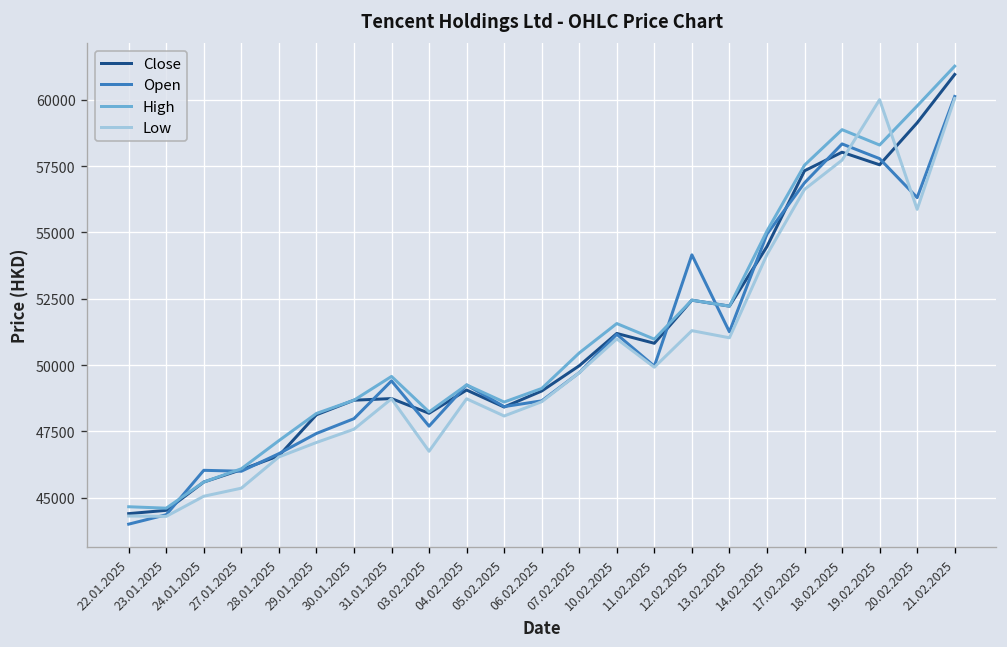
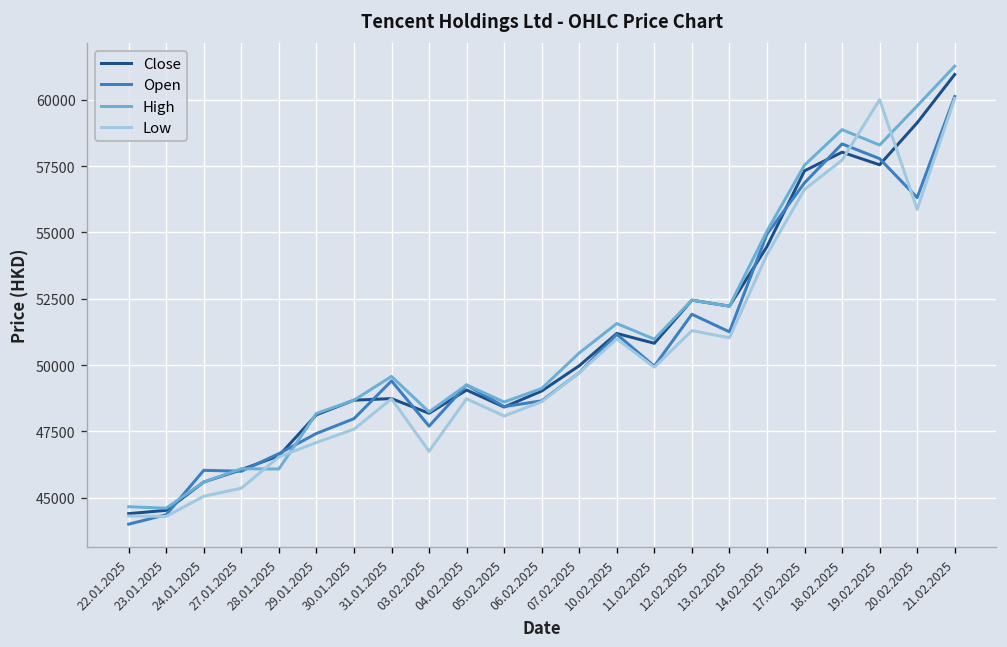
  {
    "Close": {
      "04.02.2025": 49100,
      "07.02.2025": 50000,
      "11.02.2025": 50800,
      "14.02.2025": 54500,
      "17.02.2025": 57300,
      "18.02.2025": 58000,
      "19.02.2025": 57600,
      "20.02.2025": 59100,
      "21.02.2025": 61000
    },
    "Open": {
      "22.01.2025": 44000,
      "24.01.2025": 46000,
      "29.01.2025": 47400,
      "30.01.2025": 48000,
      "31.01.2025": 49400,
      "03.02.2025": 47700,
-     "12.02.2025": 54200,
+     "12.02.2025": 51900,
      "13.02.2025": 51300,
      "17.02.2025": 56900,
      "18.02.2025": 58300,
      "19.02.2025": 57800,
      "20.02.2025": 56300
    },
    "High": {
      "22.01.2025": 44700,
-     "28.01.2025": 47100,
+     "28.01.2025": 46100,
      "31.01.2025": 49600,
      "05.02.2025": 48600,
      "07.02.2025": 50500,
      "10.02.2025": 51600,
      "11.02.2025": 51000,
      "17.02.2025": 57500,
      "18.02.2025": 58900,
      "19.02.2025": 58300,
      "20.02.2025": 59800,
      "21.02.2025": 61300
    },
    "Low": {
      "24.01.2025": 45100,
      "27.01.2025": 45400,
      "29.01.2025": 47100,
      "30.01.2025": 47600,
      "03.02.2025": 46700,
      "04.02.2025": 48700,
      "05.02.2025": 48100,
      "10.02.2025": 51000,
      "12.02.2025": 51300,
      "13.02.2025": 51000,
      "14.02.2025": 54200,
      "17.02.2025": 56600,
      "18.02.2025": 57700,
      "19.02.2025": 60000,
      "20.02.2025": 55900
    }
  }
